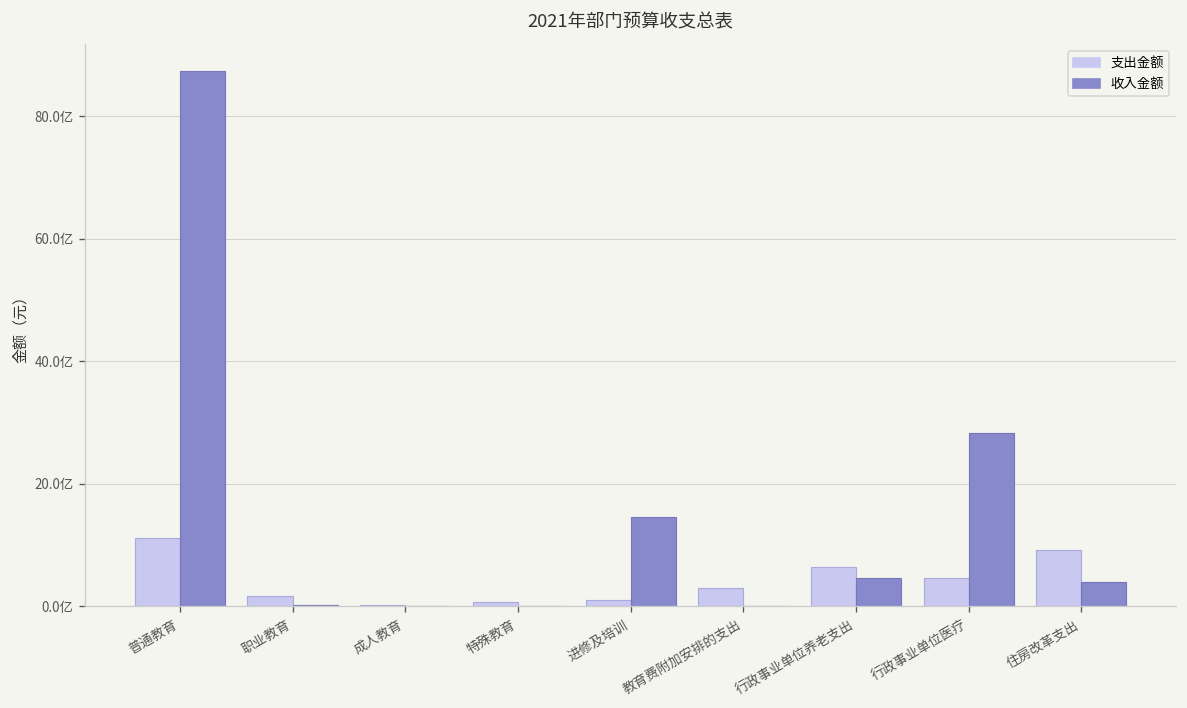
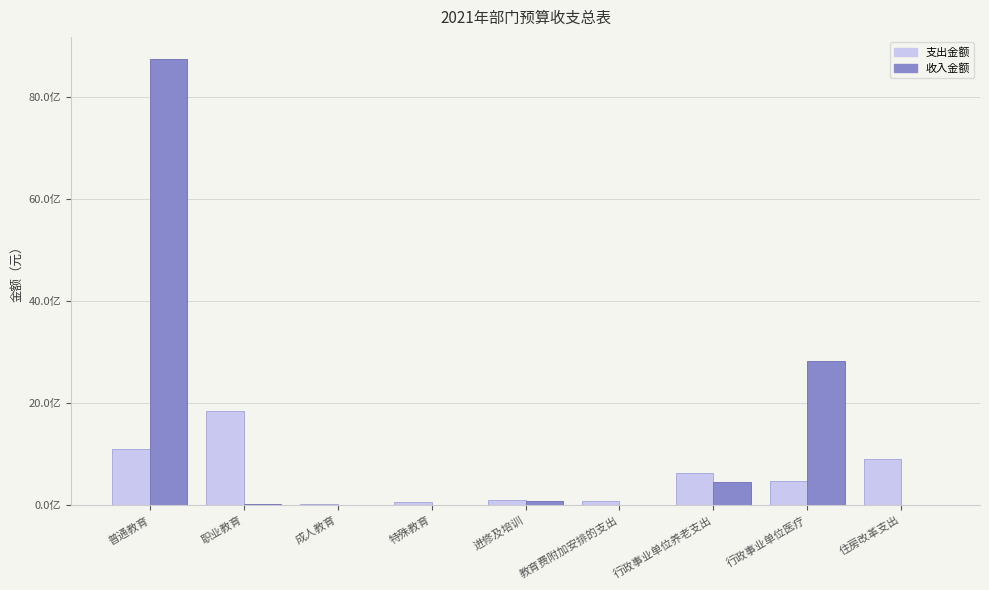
  {
    "支出金额": {
      "普通教育": "11亿",
-     "职业教育": "2亿",
+     "职业教育": "18亿",
      "特殊教育": "1亿",
      "进修及培训": "1亿",
-     "教育费附加安排的支出": "3亿",
+     "教育费附加安排的支出": "1亿",
      "行政事业单位养老支出": "6亿",
      "行政事业单位医疗": "5亿",
      "住房改革支出": "9亿"
    },
    "收入金额": {
      "普通教育": "87亿",
      "成人教育": "0亿",
      "特殊教育": "0亿",
-     "进修及培训": "15亿",
+     "进修及培训": "1亿",
      "教育费附加安排的支出": "0亿",
      "行政事业单位养老支出": "5亿",
      "行政事业单位医疗": "28亿",
-     "住房改革支出": "4亿"
+     "住房改革支出": "0亿"
    }
  }
